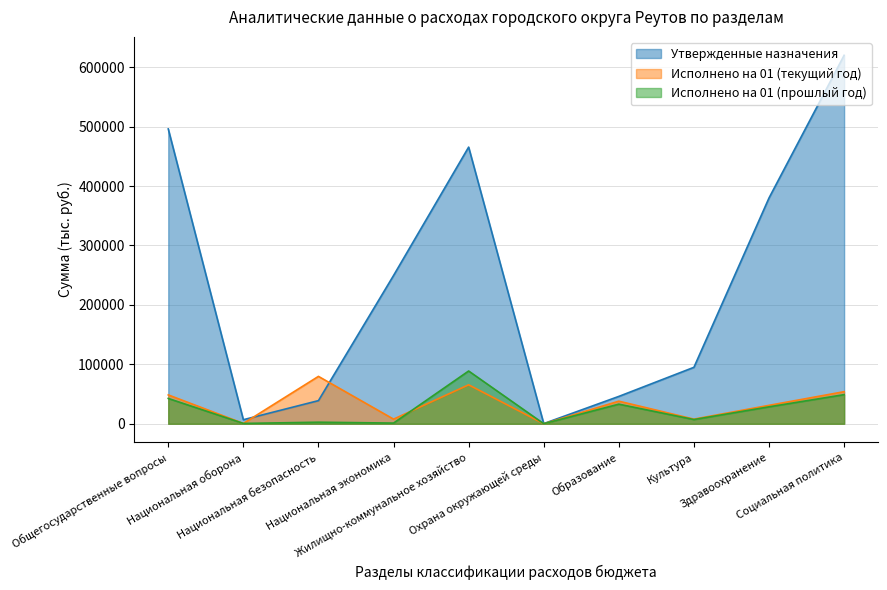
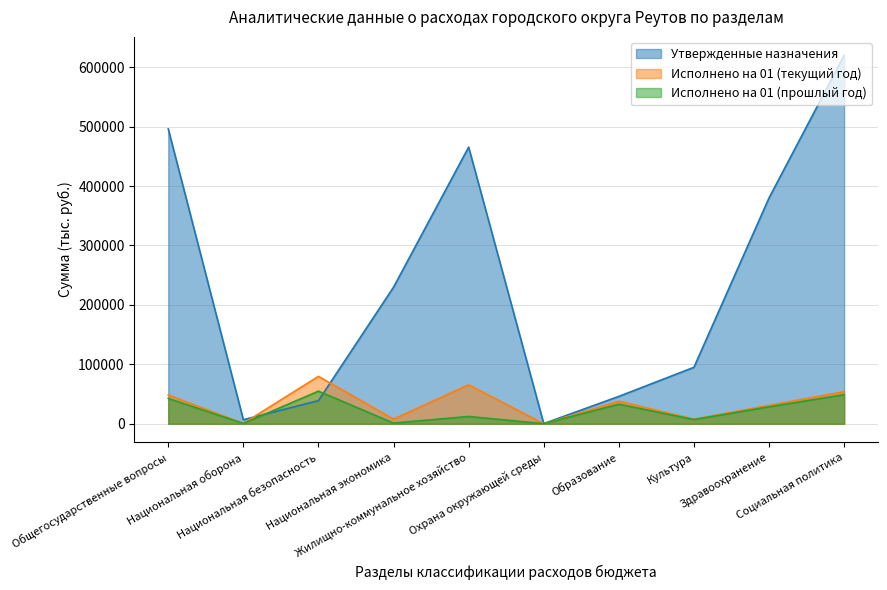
  {
    "Утвержденные назначения": {
      "Общегосударственные вопросы": 500000,
      "Национальная оборона": 10000,
      "Национальная безопасность": 40000,
-     "Национальная экономика": 250000,
+     "Национальная экономика": 230000,
      "Жилищно-коммунальное хозяйство": 470000,
      "Образование": 50000,
      "Культура": 100000,
      "Здравоохранение": 380000
    },
    "Исполнено на 01 (текущий год)": {
      "Общегосударственные вопросы": 50000,
      "Национальная безопасность": 80000,
      "Национальная экономика": 10000,
      "Жилищно-коммунальное хозяйство": 70000,
      "Образование": 40000,
      "Социальная политика": 50000
    },
    "Исполнено на 01 (прошлый год)": {
      "Общегосударственные вопросы": 40000,
-     "Национальная безопасность": 0,
+     "Национальная безопасность": 50000,
      "Национальная экономика": 0,
-     "Жилищно-коммунальное хозяйство": 90000,
+     "Жилищно-коммунальное хозяйство": 10000,
      "Образование": 30000,
      "Социальная политика": 50000
    }
  }
